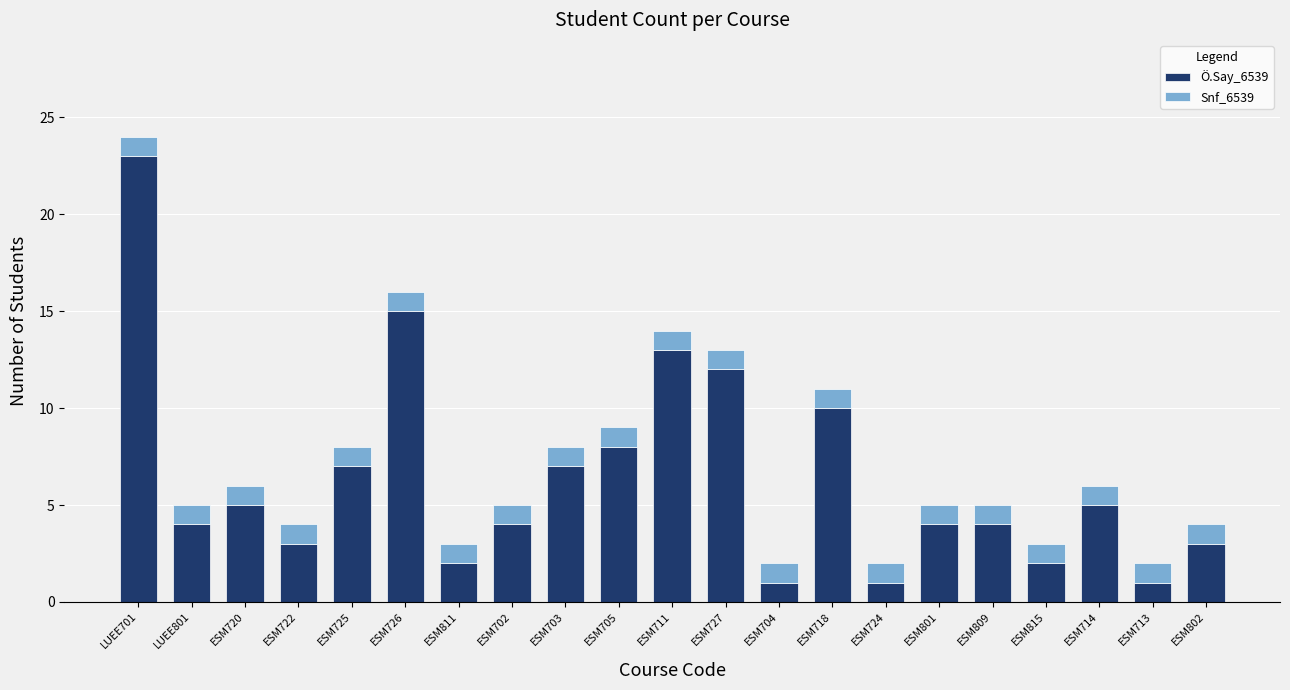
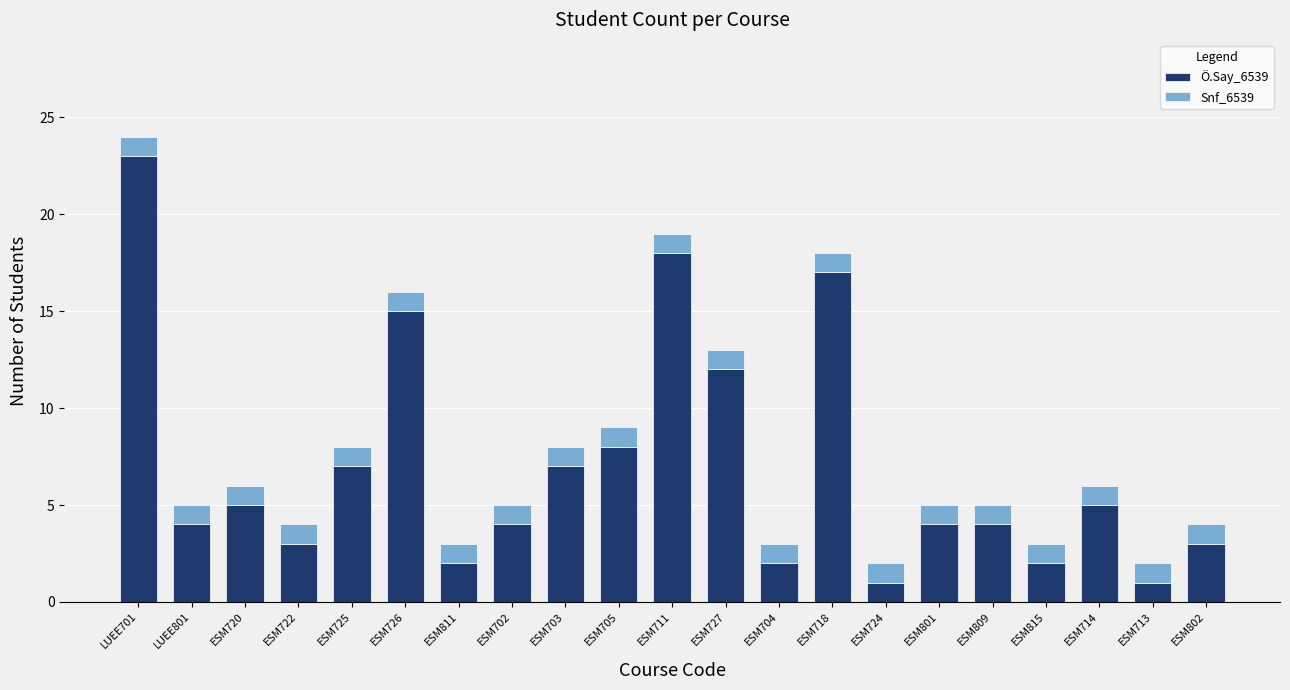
  {
    "Ö.Say_6539": {
      "LUEE701": 23,
      "LUEE801": 4,
      "ESM720": 5,
      "ESM722": 3,
      "ESM725": 7,
      "ESM726": 15,
      "ESM811": 2,
      "ESM702": 4,
      "ESM703": 7,
      "ESM705": 8,
-     "ESM711": 13,
+     "ESM711": 18,
      "ESM727": 12,
-     "ESM704": 1,
-     "ESM718": 10,
+     "ESM704": 2,
+     "ESM718": 17,
      "ESM724": 1,
      "ESM801": 4,
      "ESM809": 4,
      "ESM815": 2,
      "ESM714": 5,
      "ESM713": 1,
      "ESM802": 3
    },
    "Snf_6539": {
      "LUEE701": 1,
      "LUEE801": 1,
      "ESM720": 1,
      "ESM722": 1,
      "ESM725": 1,
      "ESM726": 1,
      "ESM811": 1,
      "ESM702": 1,
      "ESM703": 1,
      "ESM705": 1,
      "ESM711": 1,
      "ESM727": 1,
      "ESM704": 1,
      "ESM718": 1,
      "ESM724": 1,
      "ESM801": 1,
      "ESM809": 1,
      "ESM815": 1,
      "ESM714": 1,
      "ESM713": 1,
      "ESM802": 1
    }
  }
